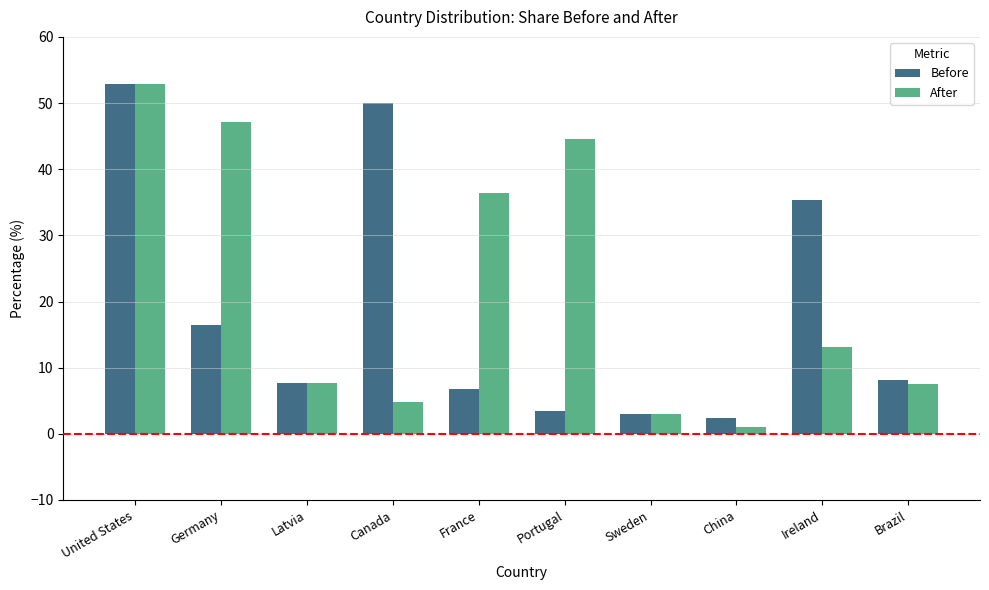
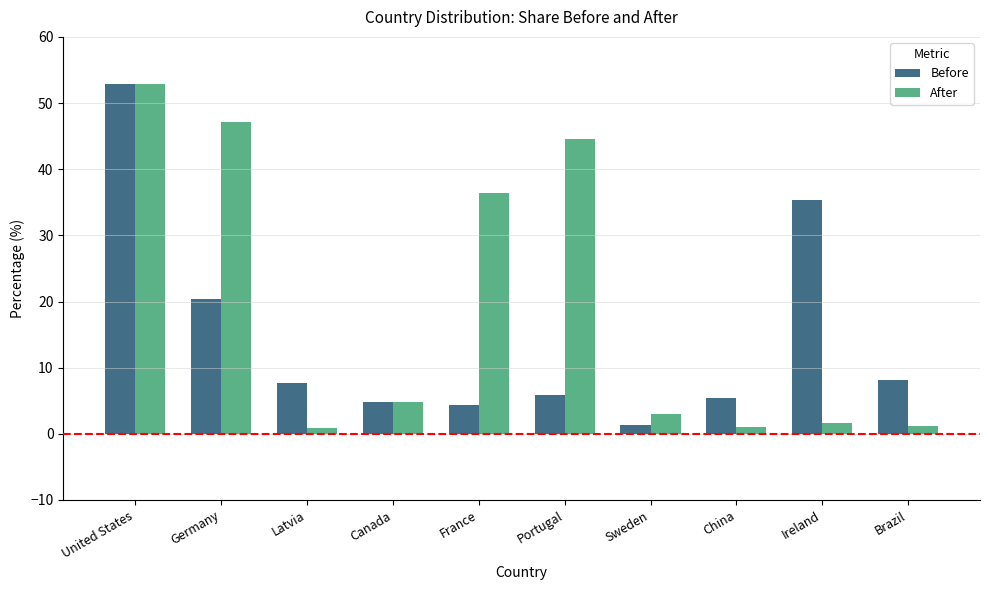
  {
    "Before": {
      "United States": 53,
-     "Germany": 16,
+     "Germany": 20,
      "Latvia": 8,
-     "Canada": 50,
-     "France": 7,
-     "Portugal": 3,
-     "Sweden": 3,
-     "China": 2,
+     "Canada": 5,
+     "France": 4,
+     "Portugal": 6,
+     "Sweden": 1,
+     "China": 5,
      "Ireland": 35,
      "Brazil": 8
    },
    "After": {
      "United States": 53,
      "Germany": 47,
-     "Latvia": 8,
+     "Latvia": 1,
      "Canada": 5,
      "France": 36,
      "Portugal": 45,
      "Sweden": 3,
      "China": 1,
-     "Ireland": 13,
-     "Brazil": 8
+     "Ireland": 2,
+     "Brazil": 1
    }
  }
